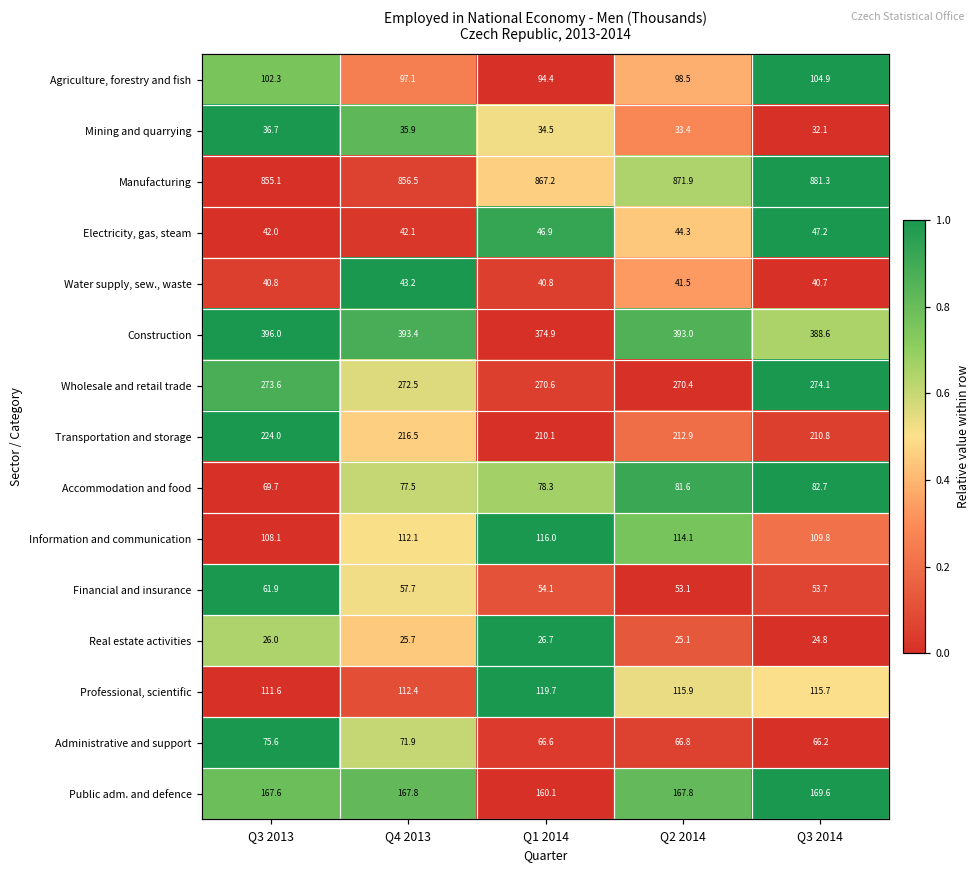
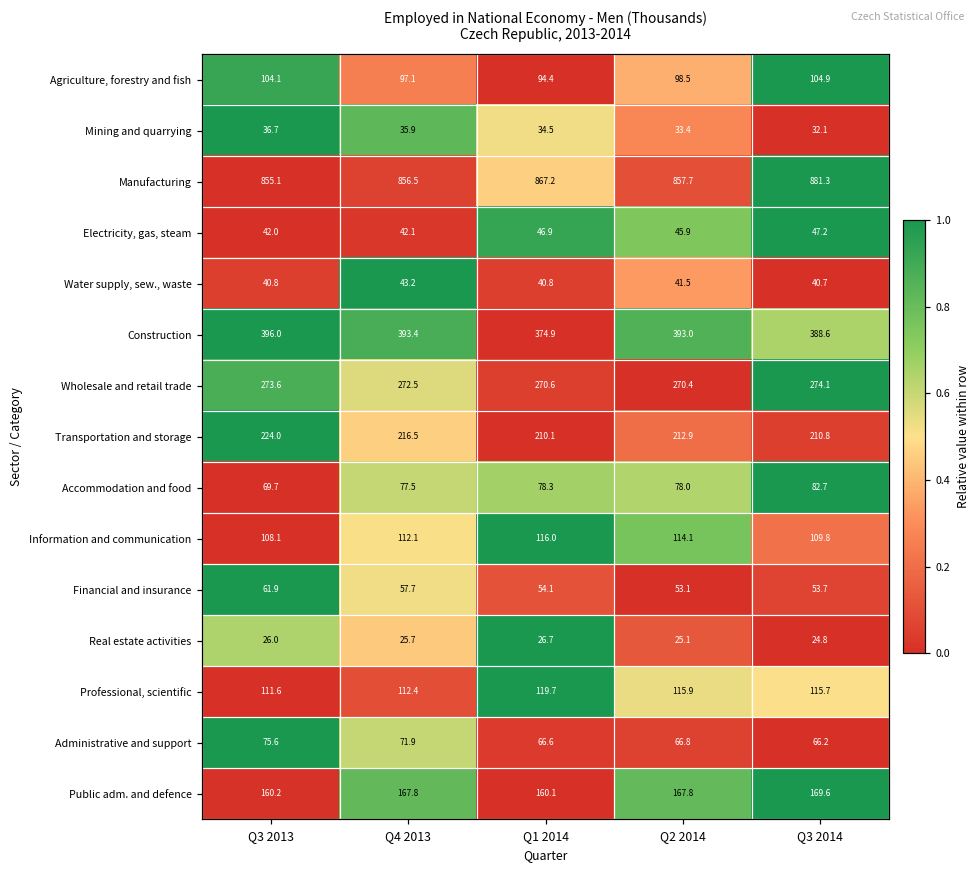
  {
    "Agriculture, forestry and fish": {
-     "Q3 2013": 102.3,
+     "Q3 2013": 104.1,
      "Q4 2013": 97.1,
      "Q1 2014": 94.4,
      "Q2 2014": 98.5,
      "Q3 2014": 104.9
    },
    "Mining and quarrying": {
      "Q3 2013": 36.7,
      "Q4 2013": 35.9,
      "Q1 2014": 34.5,
      "Q2 2014": 33.4,
      "Q3 2014": 32.1
    },
    "Manufacturing": {
      "Q3 2013": 855.1,
      "Q4 2013": 856.5,
      "Q1 2014": 867.2,
-     "Q2 2014": 871.9,
+     "Q2 2014": 857.7,
      "Q3 2014": 881.3
    },
    "Electricity, gas, steam": {
      "Q3 2013": 42.0,
      "Q4 2013": 42.1,
      "Q1 2014": 46.9,
-     "Q2 2014": 44.3,
+     "Q2 2014": 45.9,
      "Q3 2014": 47.2
    },
    "Water supply, sew., waste": {
      "Q3 2013": 40.8,
      "Q4 2013": 43.2,
      "Q1 2014": 40.8,
      "Q2 2014": 41.5,
      "Q3 2014": 40.7
    },
    "Construction": {
      "Q3 2013": 396.0,
      "Q4 2013": 393.4,
      "Q1 2014": 374.9,
      "Q2 2014": 393.0,
      "Q3 2014": 388.6
    },
    "Wholesale and retail trade": {
      "Q3 2013": 273.6,
      "Q4 2013": 272.5,
      "Q1 2014": 270.6,
      "Q2 2014": 270.4,
      "Q3 2014": 274.1
    },
    "Transportation and storage": {
      "Q3 2013": 224.0,
      "Q4 2013": 216.5,
      "Q1 2014": 210.1,
      "Q2 2014": 212.9,
      "Q3 2014": 210.8
    },
    "Accommodation and food": {
      "Q3 2013": 69.7,
      "Q4 2013": 77.5,
      "Q1 2014": 78.3,
-     "Q2 2014": 81.6,
+     "Q2 2014": 78.0,
      "Q3 2014": 82.7
    },
    "Information and communication": {
      "Q3 2013": 108.1,
      "Q4 2013": 112.1,
      "Q1 2014": 116.0,
      "Q2 2014": 114.1,
      "Q3 2014": 109.8
    },
    "Financial and insurance": {
      "Q3 2013": 61.9,
      "Q4 2013": 57.7,
      "Q1 2014": 54.1,
      "Q2 2014": 53.1,
      "Q3 2014": 53.7
    },
    "Real estate activities": {
      "Q3 2013": 26.0,
      "Q4 2013": 25.7,
      "Q1 2014": 26.7,
      "Q2 2014": 25.1,
      "Q3 2014": 24.8
    },
    "Professional, scientific": {
      "Q3 2013": 111.6,
      "Q4 2013": 112.4,
      "Q1 2014": 119.7,
      "Q2 2014": 115.9,
      "Q3 2014": 115.7
    },
    "Administrative and support": {
      "Q3 2013": 75.6,
      "Q4 2013": 71.9,
      "Q1 2014": 66.6,
      "Q2 2014": 66.8,
      "Q3 2014": 66.2
    },
    "Public adm. and defence": {
-     "Q3 2013": 167.6,
+     "Q3 2013": 160.2,
      "Q4 2013": 167.8,
      "Q1 2014": 160.1,
      "Q2 2014": 167.8,
      "Q3 2014": 169.6
    }
  }
